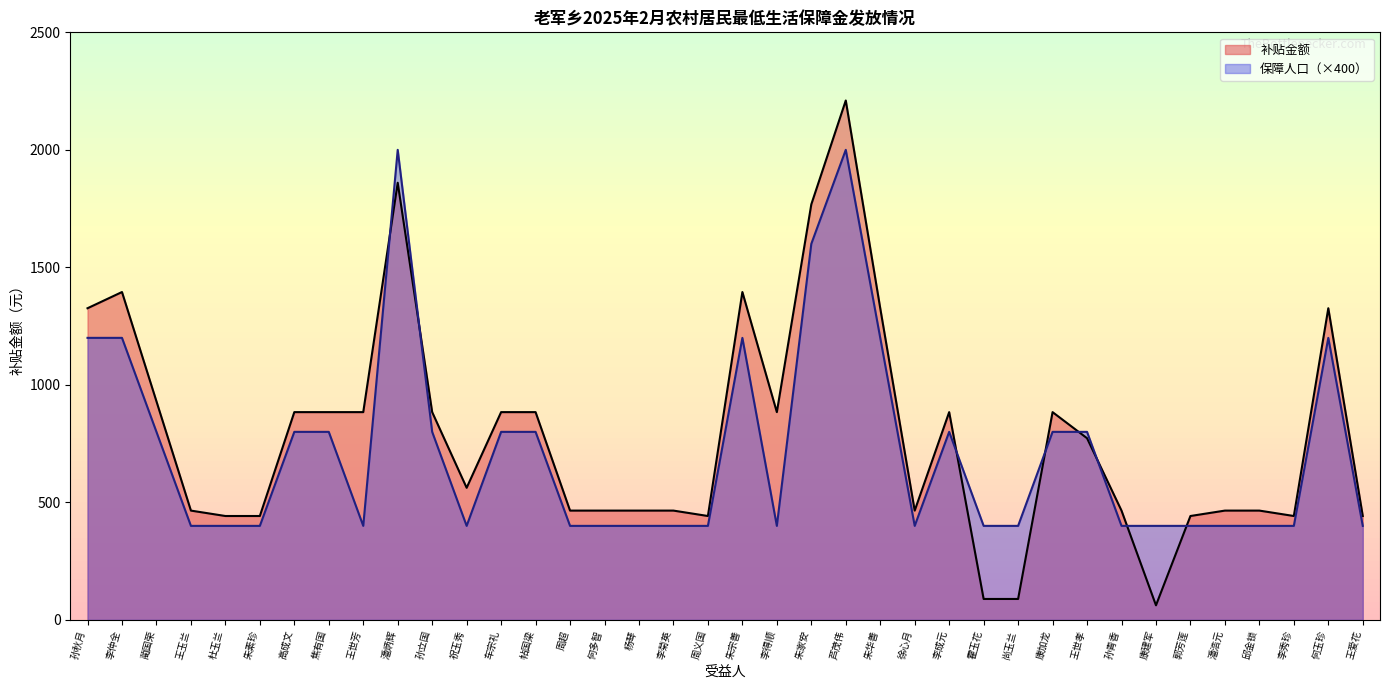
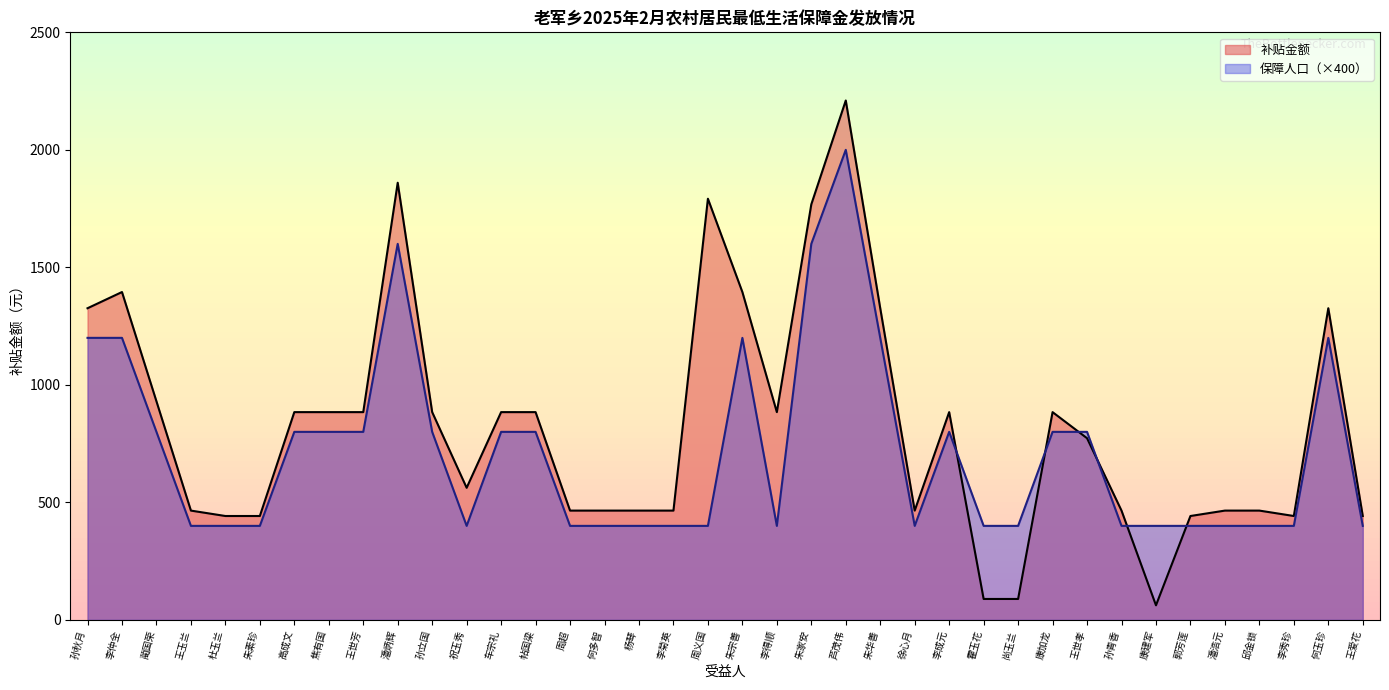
  {
    "补贴金额": {
      "孙秋月": 1330,
      "李仲全": 1400,
      "蔺国荣": 930,
      "王玉兰": 470,
      "杜玉兰": 440,
      "朱素珍": 440,
      "高成文": 880,
      "焦有国": 880,
      "王世芳": 880,
      "潘炳辉": 1860,
      "孙立国": 880,
      "祝玉秀": 560,
      "车宗礼": 880,
      "帖国梁": 880,
      "周超": 470,
      "何多智": 470,
      "杨琴": 470,
      "李菊英": 470,
-     "周义国": 440,
+     "周义国": 1790,
      "朱宗善": 1400,
      "李得顺": 880,
      "朱家安": 1770,
      "芦茂伟": 2210,
      "朱华善": 1330,
      "徐心月": 470,
      "李成元": 880,
      "霍玉花": 90,
      "尚玉兰": 90,
      "康加龙": 880,
      "王世孝": 770,
      "孙青香": 470,
      "康建军": 60,
      "郭芳莲": 440,
      "潘浩元": 470,
      "邱金锁": 470,
      "李秀珍": 440,
      "何玉珍": 1330,
      "王爱花": 440
    },
    "保障人口（×400）": {
      "孙秋月": 1200,
      "李仲全": 1200,
      "蔺国荣": 800,
      "王玉兰": 400,
      "杜玉兰": 400,
      "朱素珍": 400,
      "高成文": 800,
      "焦有国": 800,
-     "王世芳": 400,
-     "潘炳辉": 2000,
+     "王世芳": 800,
+     "潘炳辉": 1600,
      "孙立国": 800,
      "祝玉秀": 400,
      "车宗礼": 800,
      "帖国梁": 800,
      "周超": 400,
      "何多智": 400,
      "杨琴": 400,
      "李菊英": 400,
      "周义国": 400,
      "朱宗善": 1200,
      "李得顺": 400,
      "朱家安": 1600,
      "芦茂伟": 2000,
      "朱华善": 1200,
      "徐心月": 400,
      "李成元": 800,
      "霍玉花": 400,
      "尚玉兰": 400,
      "康加龙": 800,
      "王世孝": 800,
      "孙青香": 400,
      "康建军": 400,
      "郭芳莲": 400,
      "潘浩元": 400,
      "邱金锁": 400,
      "李秀珍": 400,
      "何玉珍": 1200,
      "王爱花": 400
    }
  }
